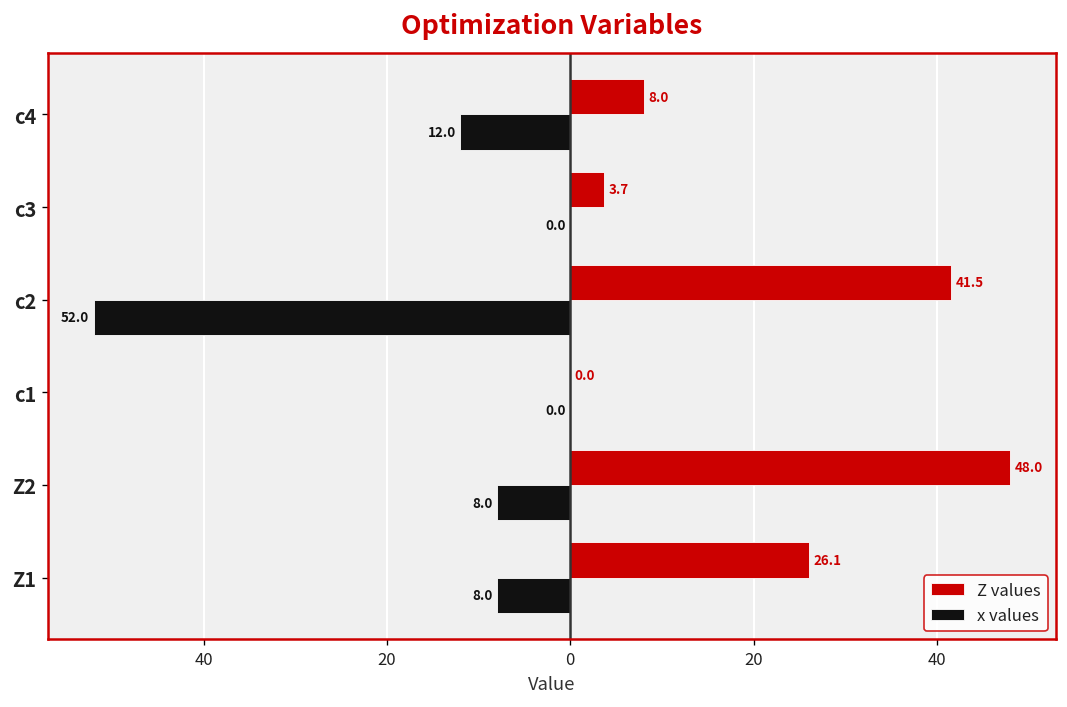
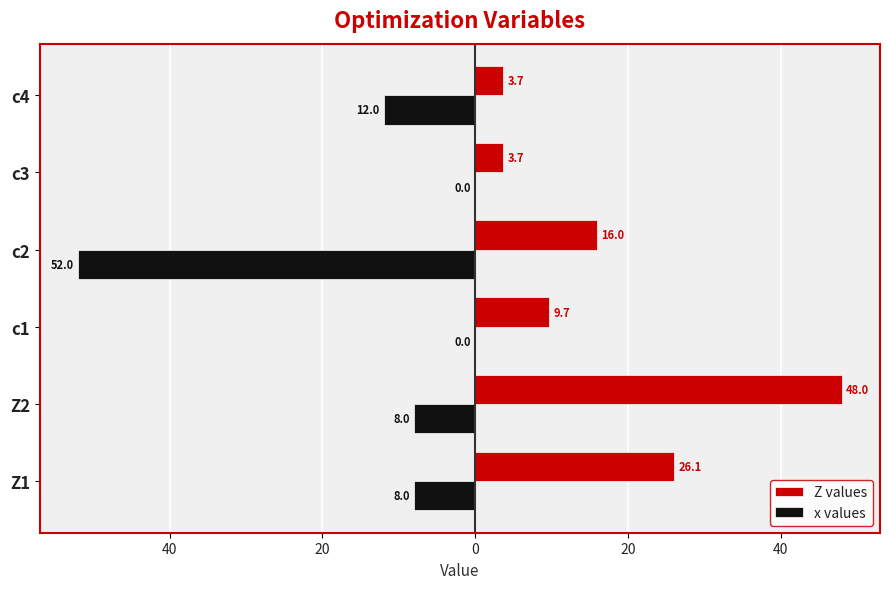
  {
    "Z values": {
-     "c4": 8.0,
+     "c4": 3.7,
      "c3": 3.7,
-     "c2": 41.5,
-     "c1": 0.0,
+     "c2": 16.0,
+     "c1": 9.7,
      "Z2": 48.0,
      "Z1": 26.1
    },
    "x values": {
      "c3": 0.0,
      "c1": 0.0
    }
  }
